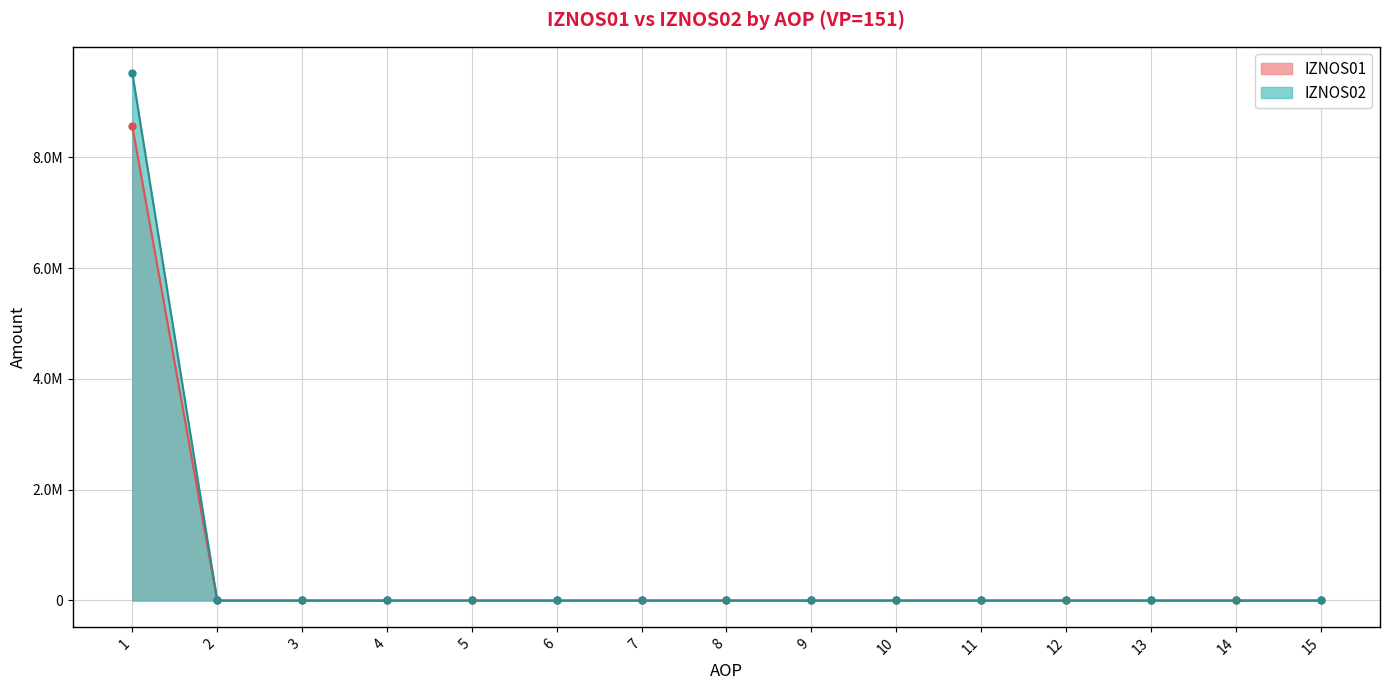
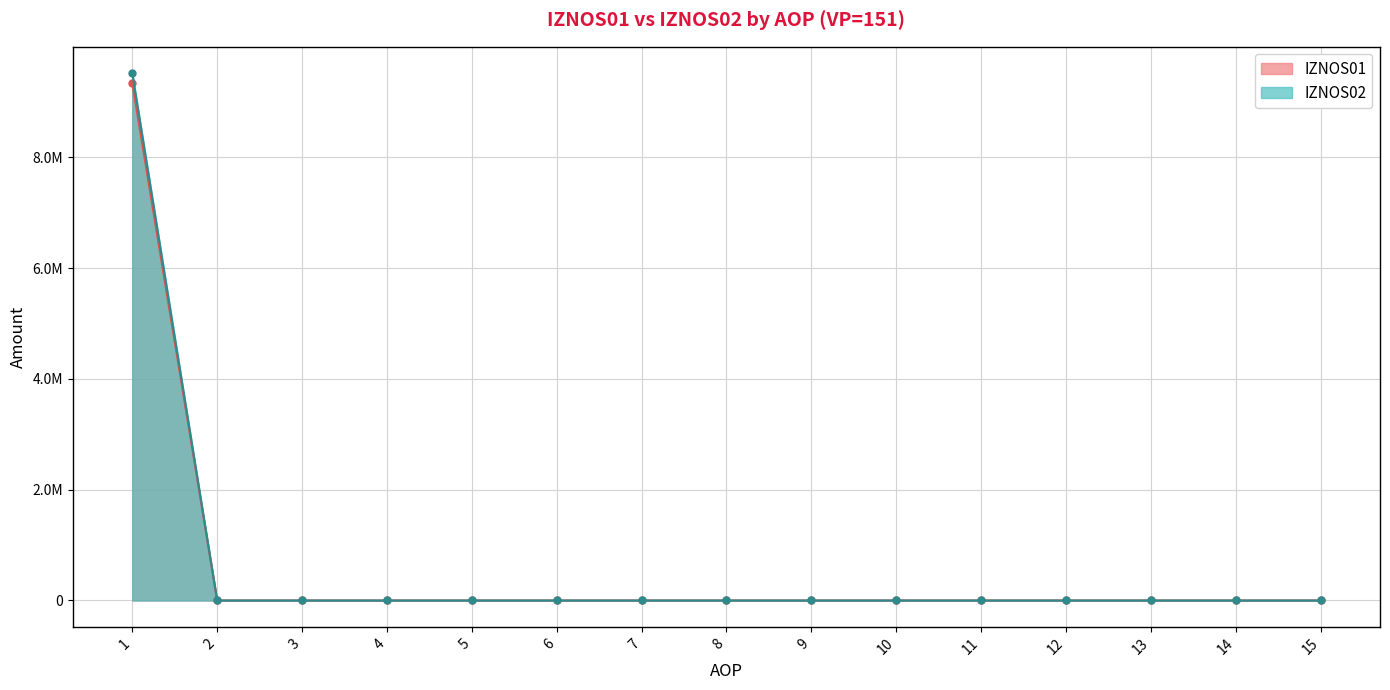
  {
    "IZNOS01": {
-     "1": 8600000
+     "1": 9300000
    },
    "IZNOS02": {
      "1": 9500000
    }
  }
